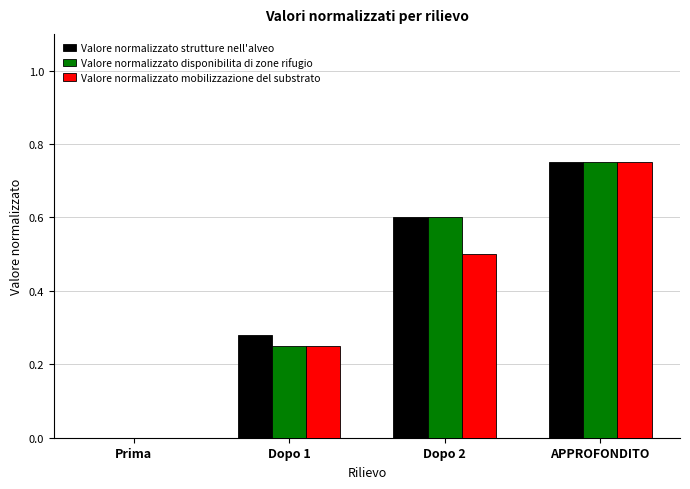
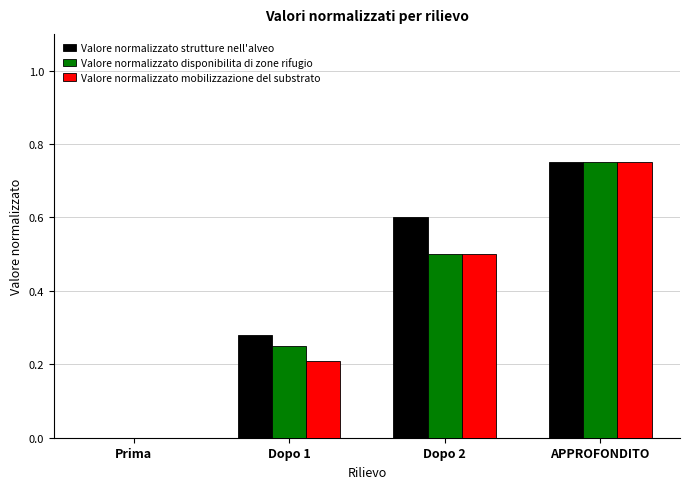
  {
    "Valore normalizzato strutture nell'alveo": {
      "Prima": 0.00,
      "Dopo 1": 0.28,
      "Dopo 2": 0.60,
      "APPROFONDITO": 0.75
    },
    "Valore normalizzato disponibilita di zone rifugio": {
      "Prima": 0.0,
      "Dopo 1": 0.25,
-     "Dopo 2": 0.6,
+     "Dopo 2": 0.5,
      "APPROFONDITO": 0.75
    },
    "Valore normalizzato mobilizzazione del substrato": {
      "Prima": 0.00,
-     "Dopo 1": 0.25,
+     "Dopo 1": 0.21,
      "Dopo 2": 0.50,
      "APPROFONDITO": 0.75
    }
  }
